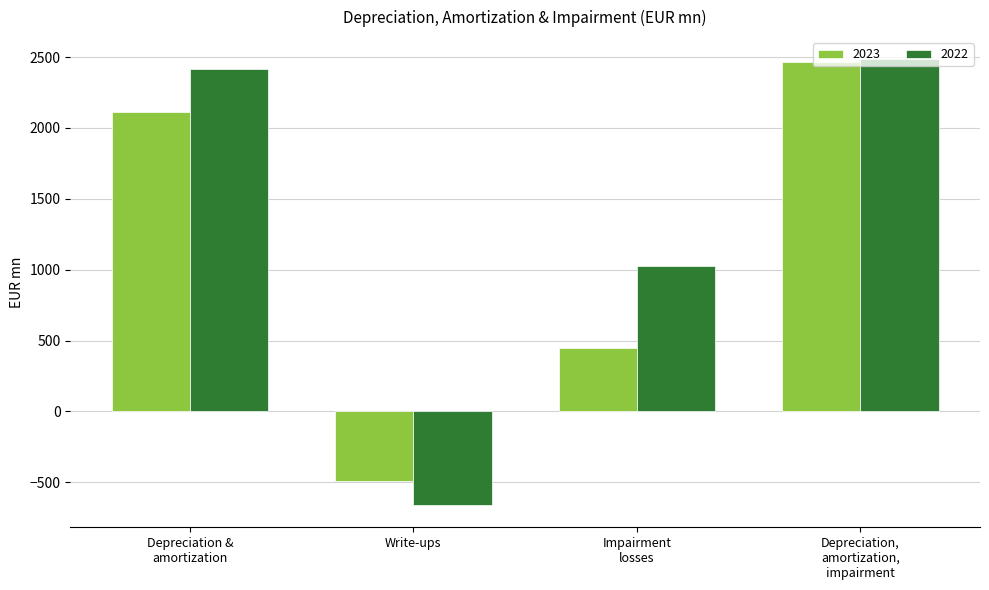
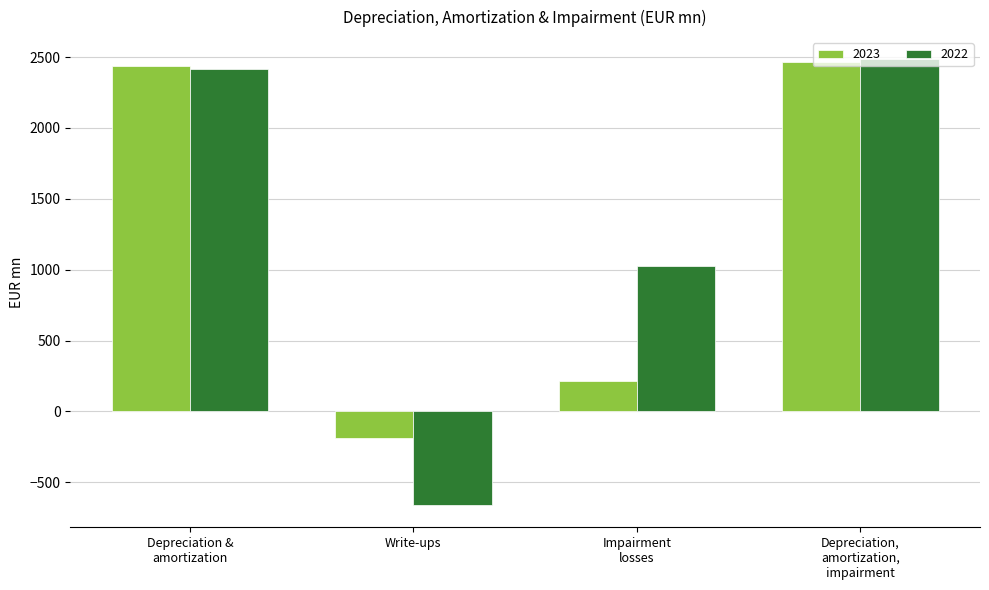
  {
    "2023": {
-     "Depreciation & amortization": 2120,
-     "Write-ups": -490,
-     "Impairment losses": 450
+     "Depreciation & amortization": 2440,
+     "Write-ups": -190,
+     "Impairment losses": 210
    },
    "2022": {
      "Depreciation & amortization": 2420,
      "Write-ups": -660,
      "Impairment losses": 1030
    }
  }
